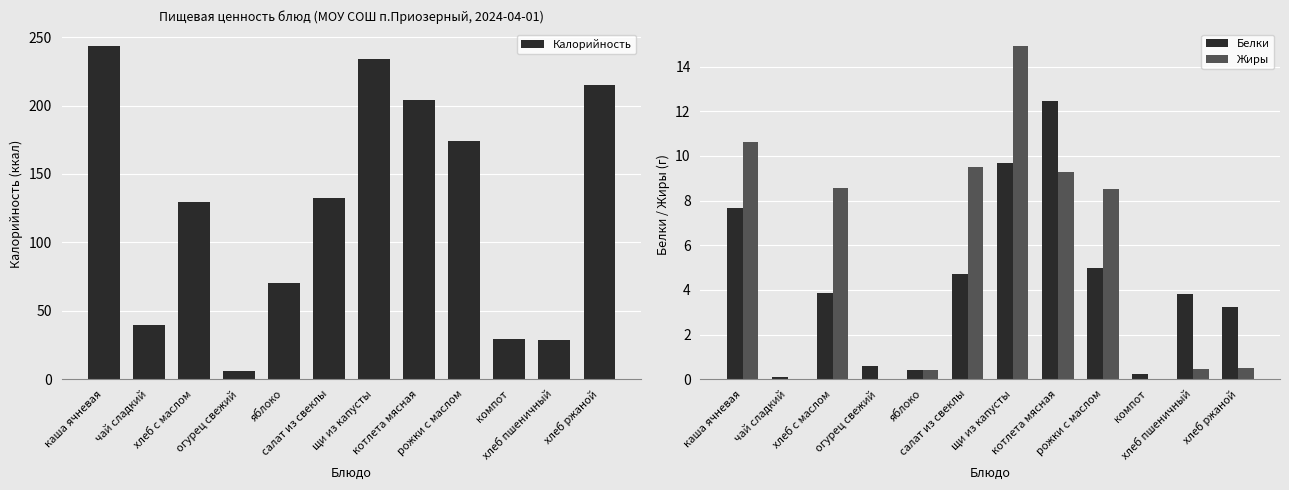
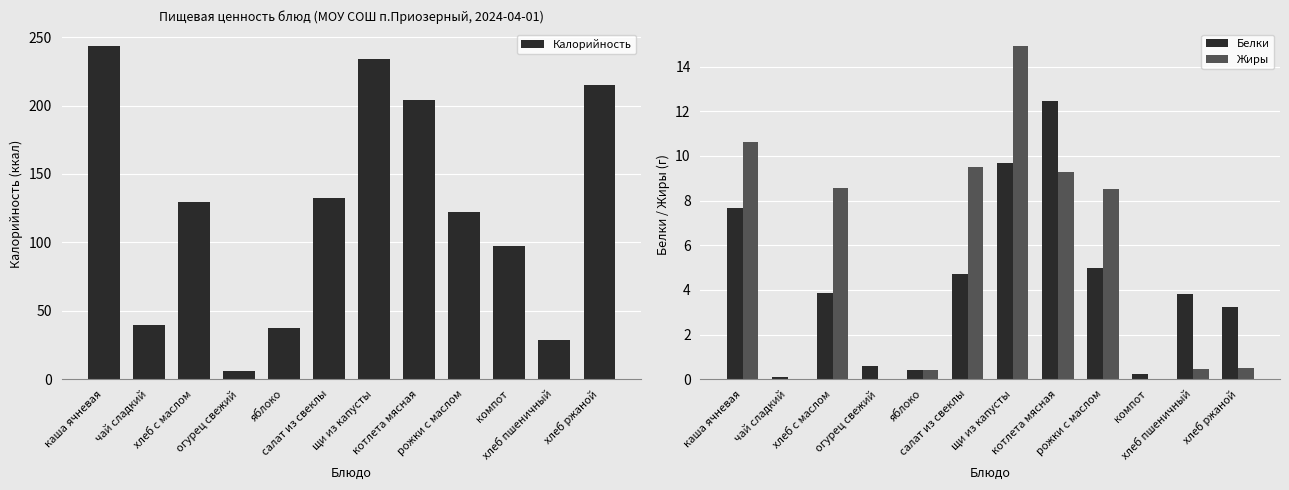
  {
    "Пищевая ценность блюд (МОУ СОШ п.Приозерный, 2024-04-01)": {
      "каша ячневая": 244,
      "чай сладкий": 40,
      "хлеб с маслом": 129,
      "огурец свежий": 6,
-     "яблоко": 71,
+     "яблоко": 38,
      "салат из свеклы": 133,
      "щи из капусты": 234,
      "котлета мясная": 204,
-     "рожки с маслом": 174,
-     "компот": 30,
+     "рожки с маслом": 123,
+     "компот": 97,
      "хлеб пшеничный": 29,
      "хлеб ржаной": 215
    }
  }
